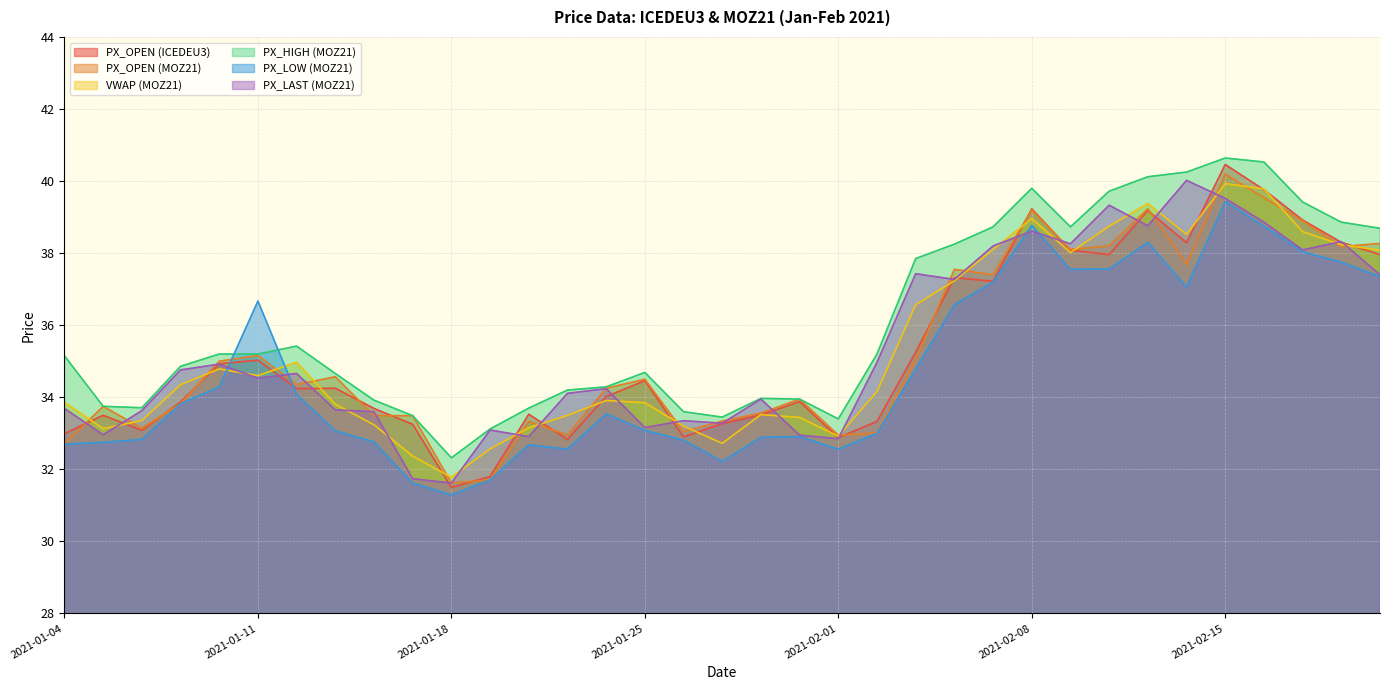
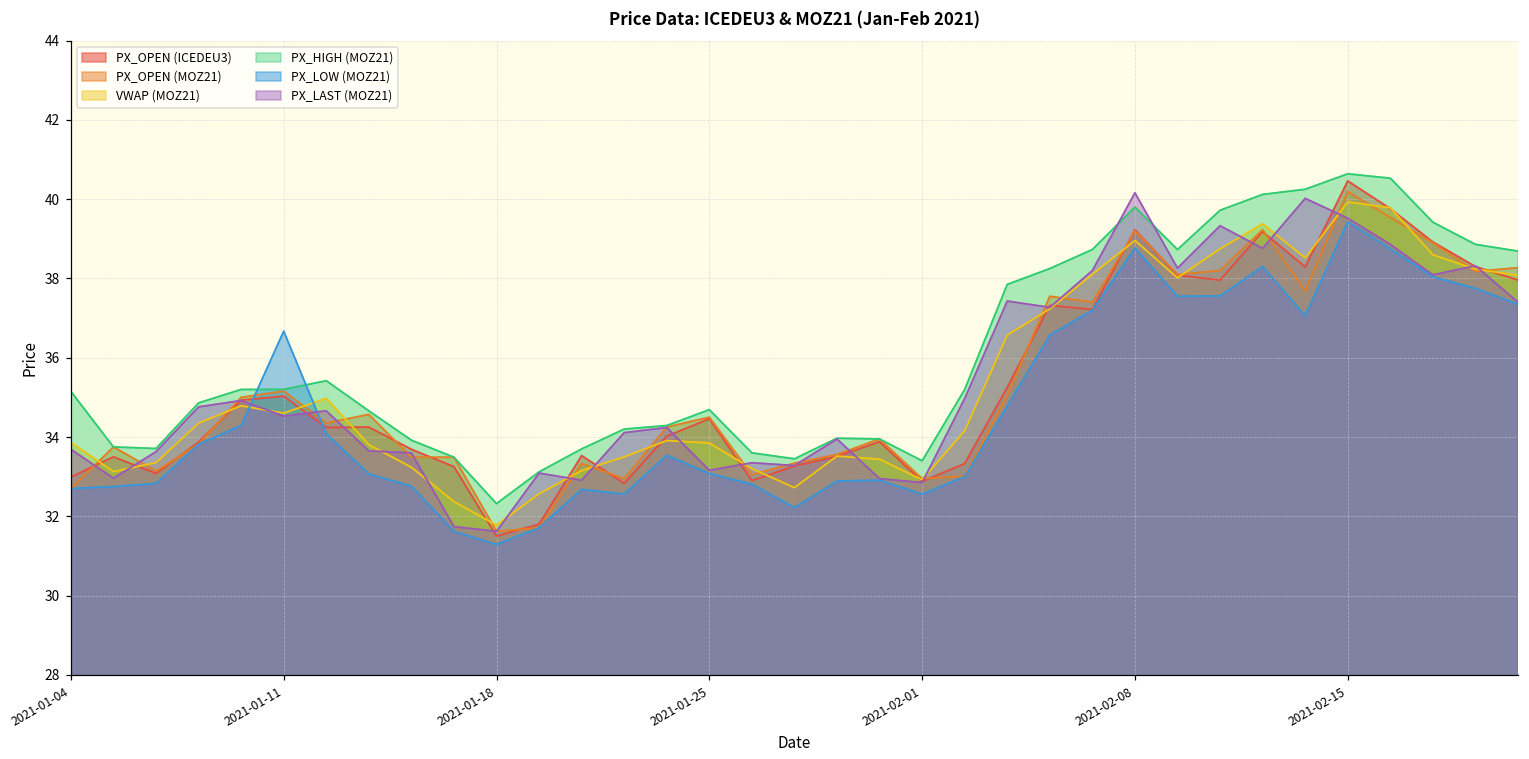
  {
    "PX_HIGH (MOZ21)": {
      "2021-01-04": 35.2,
      "2021-01-18": 32.3,
      "2021-01-25": 34.7,
      "2021-02-01": 33.4,
      "2021-02-08": 39.8,
      "2021-02-15": 40.6
    },
    "PX_LOW (MOZ21)": {
      "2021-01-11": 36.7,
      "2021-01-18": 31.3,
      "2021-01-25": 33.1,
      "2021-02-01": 32.6,
      "2021-02-08": 38.8,
      "2021-02-15": 39.4
    },
    "PX_LAST (MOZ21)": {
      "2021-01-04": 33.7,
      "2021-01-11": 34.5,
      "2021-01-25": 33.2,
-     "2021-02-08": 38.6,
+     "2021-02-08": 40.2,
      "2021-02-15": 39.5
    }
  }
